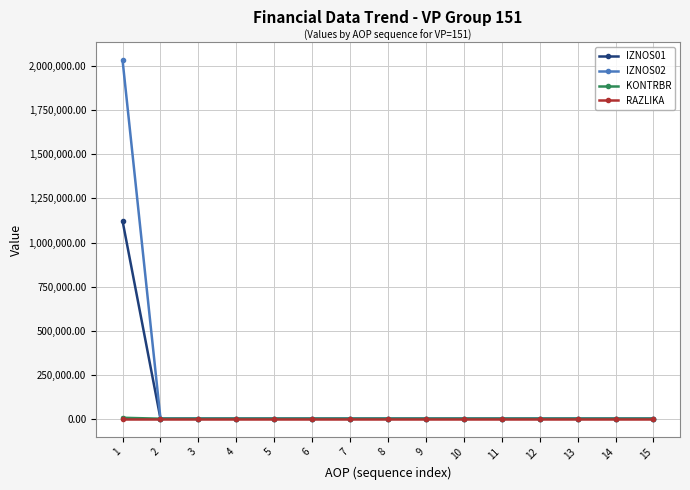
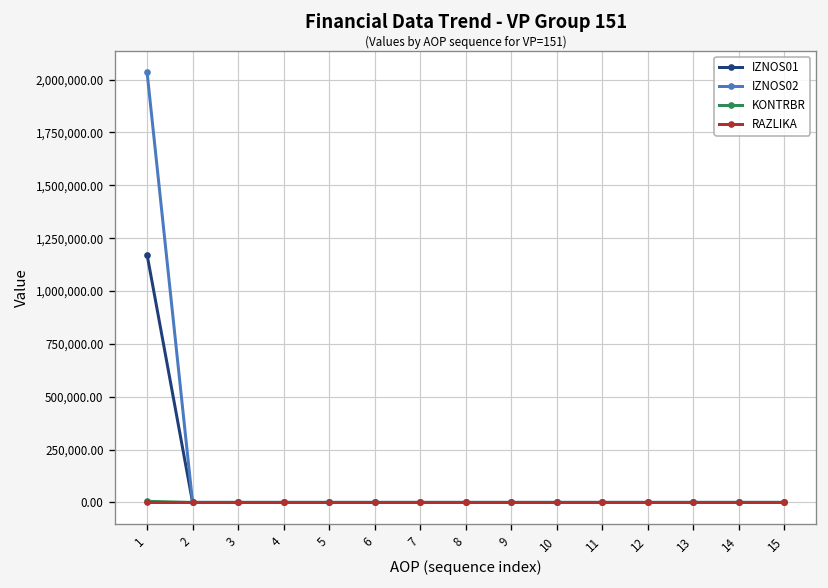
  {
    "IZNOS01": {
-     "1": "1,120,000"
+     "1": "1,170,000"
    },
    "IZNOS02": {
      "1": "2,030,000"
    }
  }
